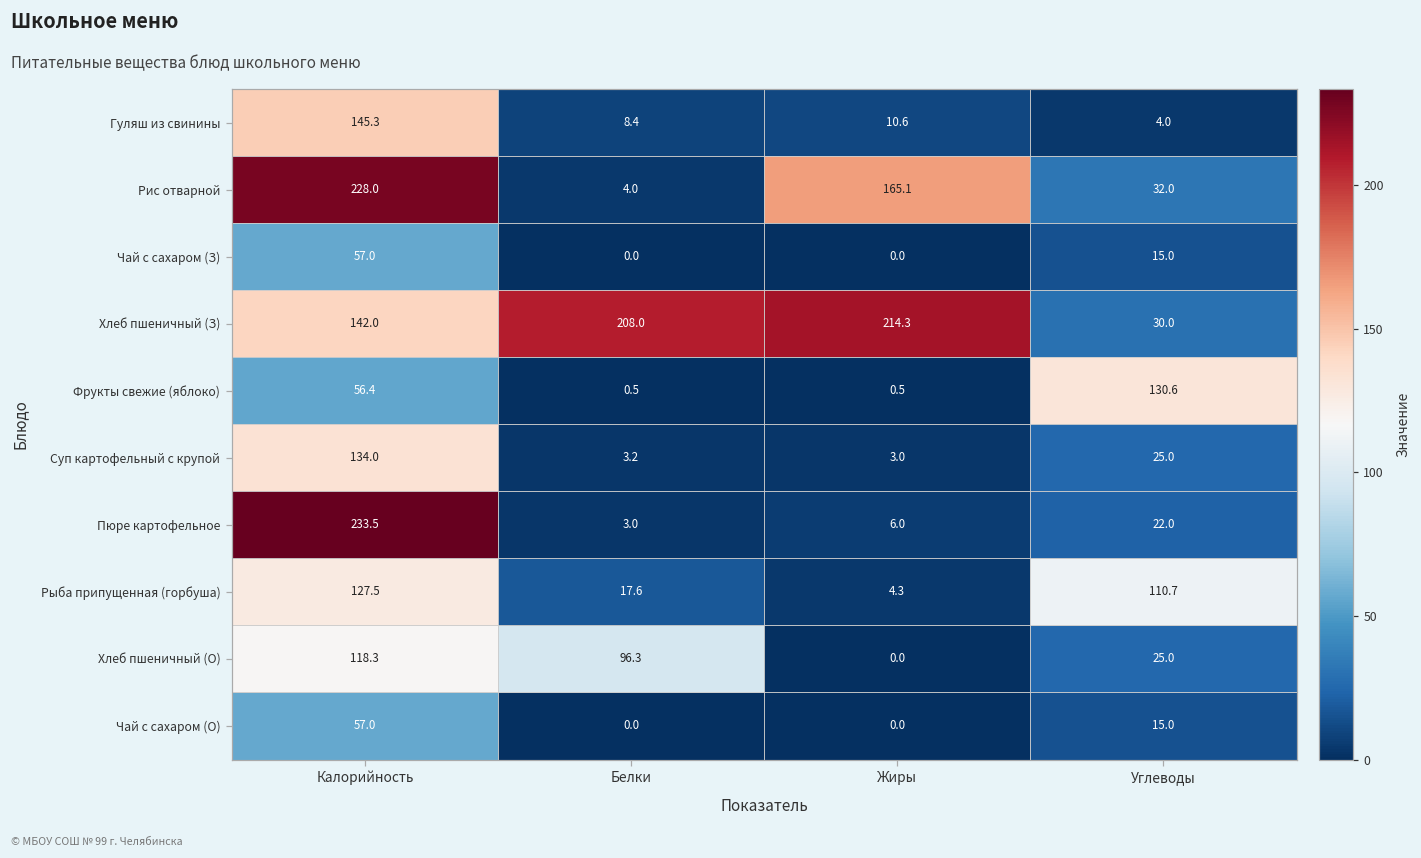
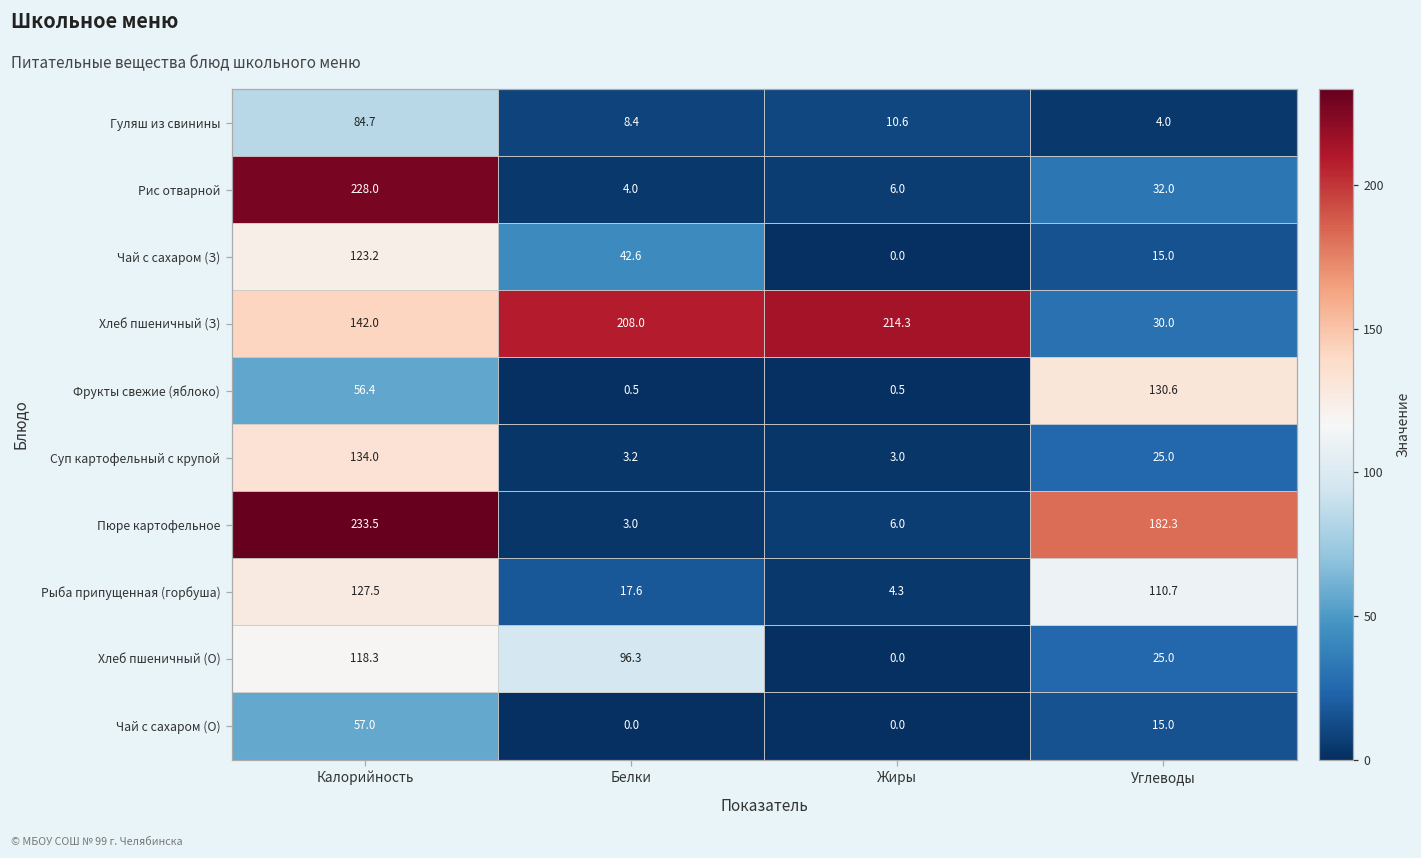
  {
    "Гуляш из свинины": {
-     "Калорийность": 145.3,
+     "Калорийность": 84.7,
      "Белки": 8.4,
      "Жиры": 10.6,
      "Углеводы": 4.0
    },
    "Рис отварной": {
      "Калорийность": 228.0,
      "Белки": 4.0,
-     "Жиры": 165.1,
+     "Жиры": 6.0,
      "Углеводы": 32.0
    },
    "Чай с сахаром (З)": {
-     "Калорийность": 57.0,
-     "Белки": 0.0,
+     "Калорийность": 123.2,
+     "Белки": 42.6,
      "Жиры": 0.0,
      "Углеводы": 15.0
    },
    "Хлеб пшеничный (З)": {
      "Калорийность": 142.0,
      "Белки": 208.0,
      "Жиры": 214.3,
      "Углеводы": 30.0
    },
    "Фрукты свежие (яблоко)": {
      "Калорийность": 56.4,
      "Белки": 0.5,
      "Жиры": 0.5,
      "Углеводы": 130.6
    },
    "Суп картофельный с крупой": {
      "Калорийность": 134.0,
      "Белки": 3.2,
      "Жиры": 3.0,
      "Углеводы": 25.0
    },
    "Пюре картофельное": {
      "Калорийность": 233.5,
      "Белки": 3.0,
      "Жиры": 6.0,
-     "Углеводы": 22.0
+     "Углеводы": 182.3
    },
    "Рыба припущенная (горбуша)": {
      "Калорийность": 127.5,
      "Белки": 17.6,
      "Жиры": 4.3,
      "Углеводы": 110.7
    },
    "Хлеб пшеничный (О)": {
      "Калорийность": 118.3,
      "Белки": 96.3,
      "Жиры": 0.0,
      "Углеводы": 25.0
    },
    "Чай с сахаром (О)": {
      "Калорийность": 57.0,
      "Белки": 0.0,
      "Жиры": 0.0,
      "Углеводы": 15.0
    }
  }
